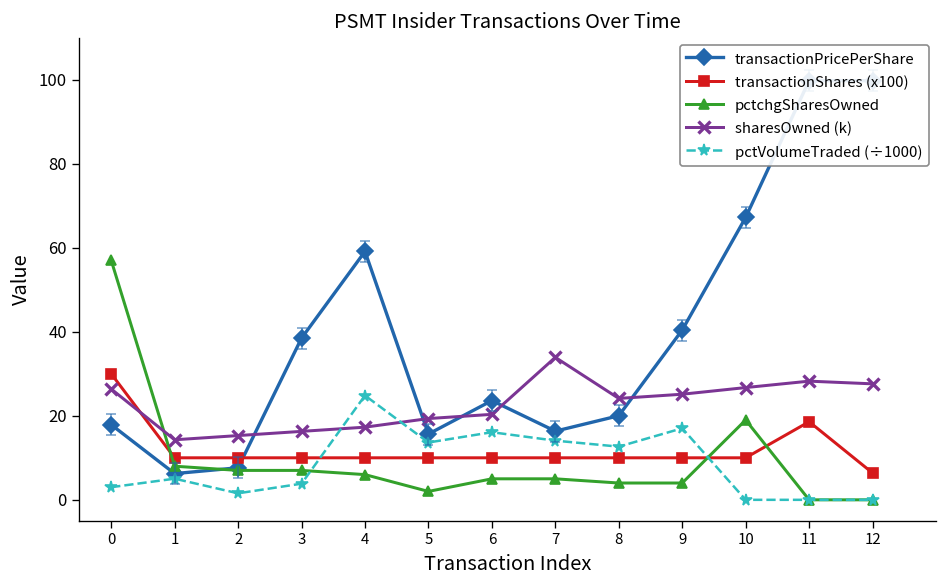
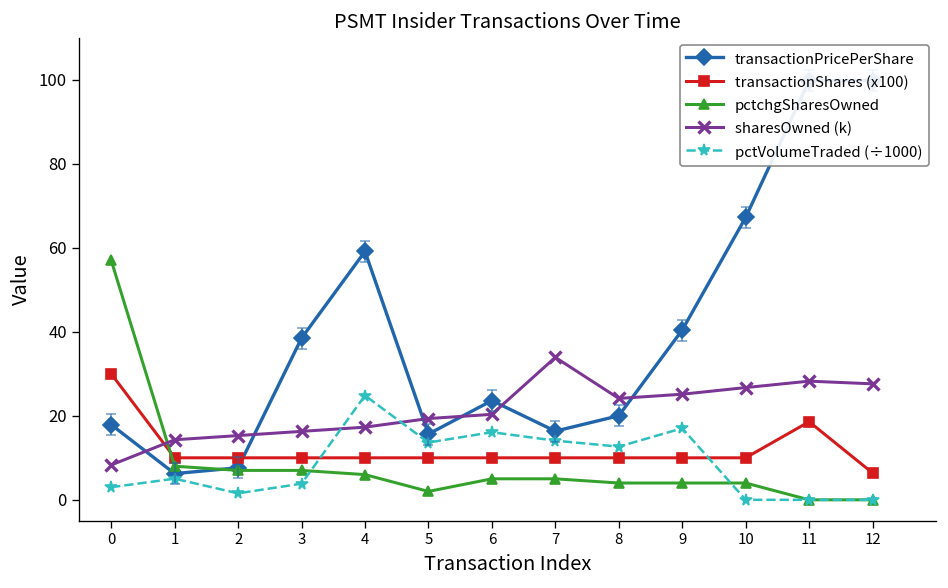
  {
    "transactionShares (x100)": {
      "0": 30,
      "1": 10,
      "3": 10,
      "4": 10,
      "5": 10,
      "6": 10,
      "7": 10,
      "8": 10,
      "9": 10,
      "10": 10,
      "11": 19,
      "12": 6
    },
    "pctchgSharesOwned": {
      "0": 57,
      "1": 8,
      "3": 7,
      "4": 6,
      "5": 2,
      "6": 5,
      "7": 5,
      "8": 4,
      "9": 4,
-     "10": 19
+     "10": 4
    },
    "sharesOwned (k)": {
-     "0": 26,
+     "0": 8,
      "1": 14,
      "2": 15,
      "3": 16,
      "4": 17,
      "5": 19,
      "6": 20,
      "7": 34,
      "8": 24,
      "9": 25,
      "10": 27,
      "11": 28,
      "12": 28
    },
    "pctVolumeTraded (÷1000)": {
      "0": 3,
      "1": 5,
      "2": 2,
      "3": 4,
      "4": 25,
      "6": 16,
      "8": 13,
      "9": 17,
      "10": 0
    }
  }
